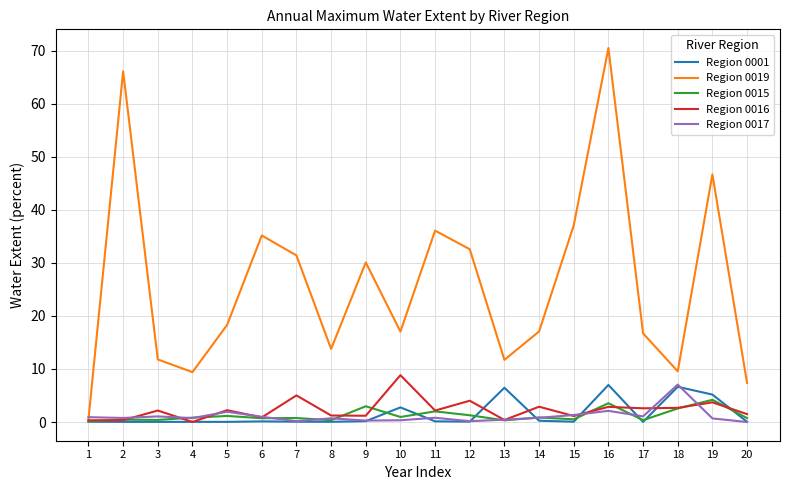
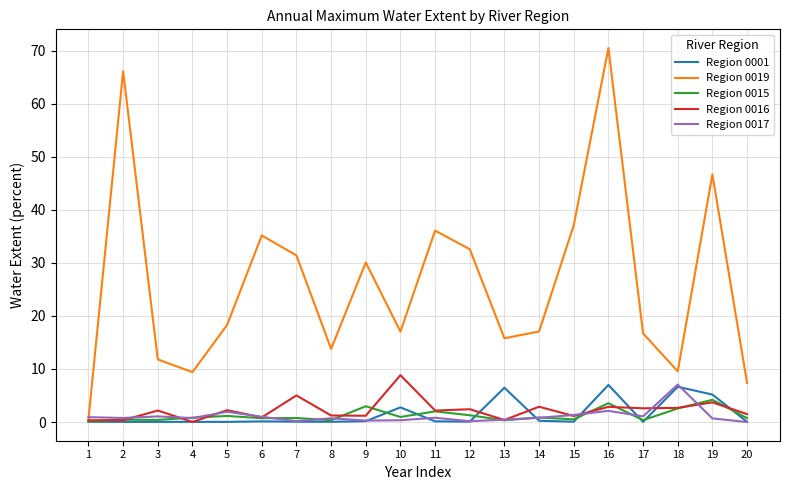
  {
    "Region 0001": {
      "5": 0,
      "6": 0,
      "10": 3,
      "11": 0,
      "13": 6,
      "14": 0,
      "16": 7,
      "19": 5
    },
    "Region 0019": {
      "2": 66,
      "3": 12,
      "4": 9,
      "5": 18,
      "6": 35,
      "7": 31,
      "8": 14,
      "9": 30,
      "10": 17,
      "11": 36,
      "12": 33,
-     "13": 12,
+     "13": 16,
      "14": 17,
      "15": 37,
      "16": 70,
      "17": 17,
      "18": 10,
      "19": 47,
      "20": 7
    },
    "Region 0015": {
      "5": 1,
      "7": 1,
      "9": 3,
      "10": 1,
      "12": 1,
      "16": 4,
      "20": 1
    },
    "Region 0016": {
      "3": 2,
      "7": 5,
      "8": 1,
      "9": 1,
      "10": 9,
-     "12": 4,
+     "12": 2,
      "14": 3,
      "16": 3,
      "17": 3,
      "20": 1
    },
    "Region 0017": {
      "3": 1,
      "10": 0,
      "11": 1,
      "16": 2,
      "17": 1,
      "19": 1
    }
  }
